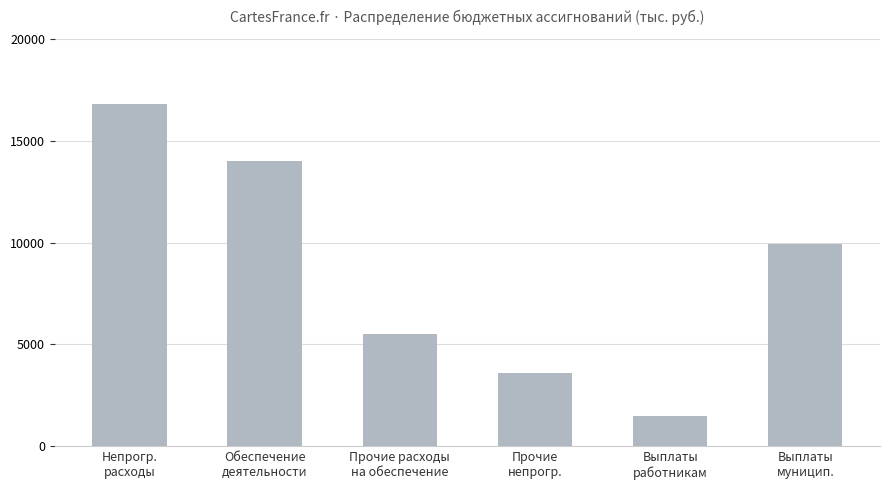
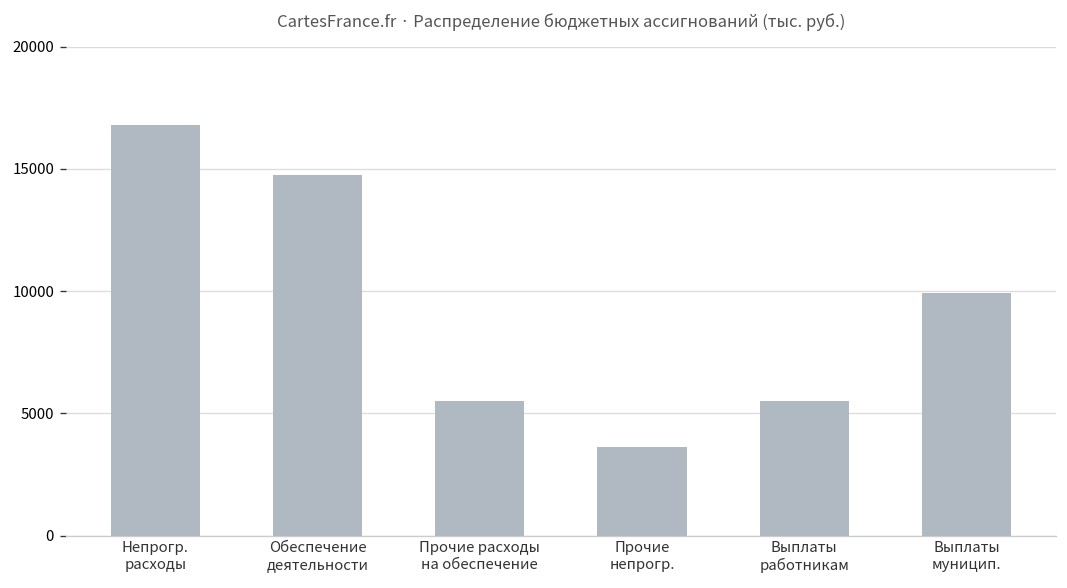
  {
    "Непрогр. расходы": 16800,
-   "Обеспечение деятельности": 14000,
+   "Обеспечение деятельности": 14700,
    "Прочие расходы на обеспечение": 5500,
    "Прочие непрогр.": 3600,
-   "Выплаты работникам": 1500,
+   "Выплаты работникам": 5500,
    "Выплаты муницип.": 9900
  }
